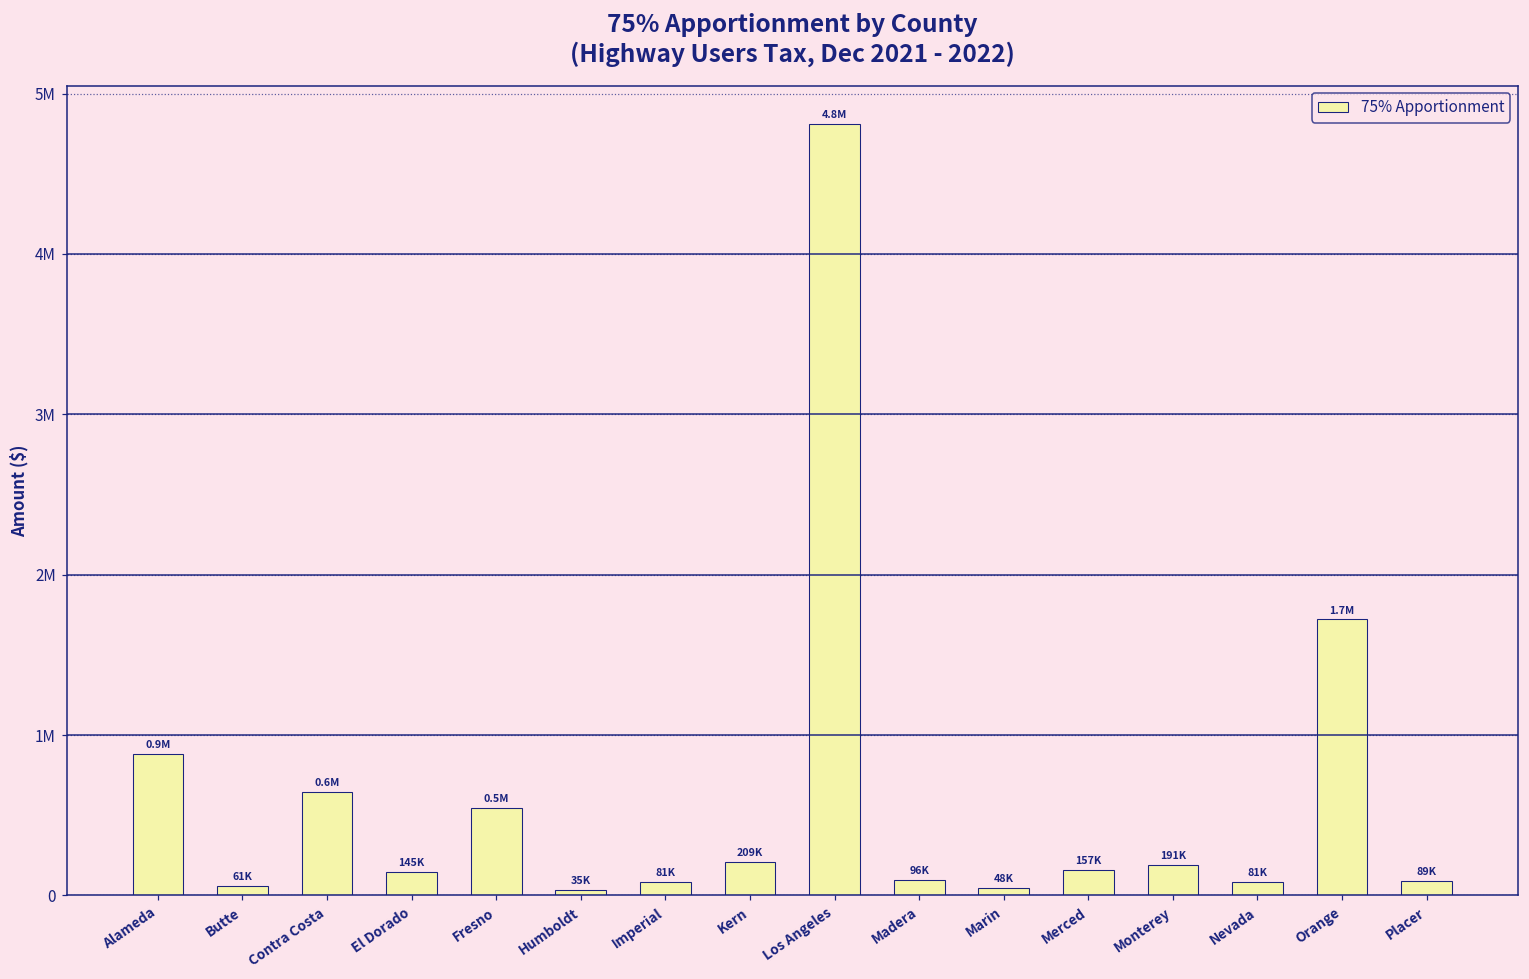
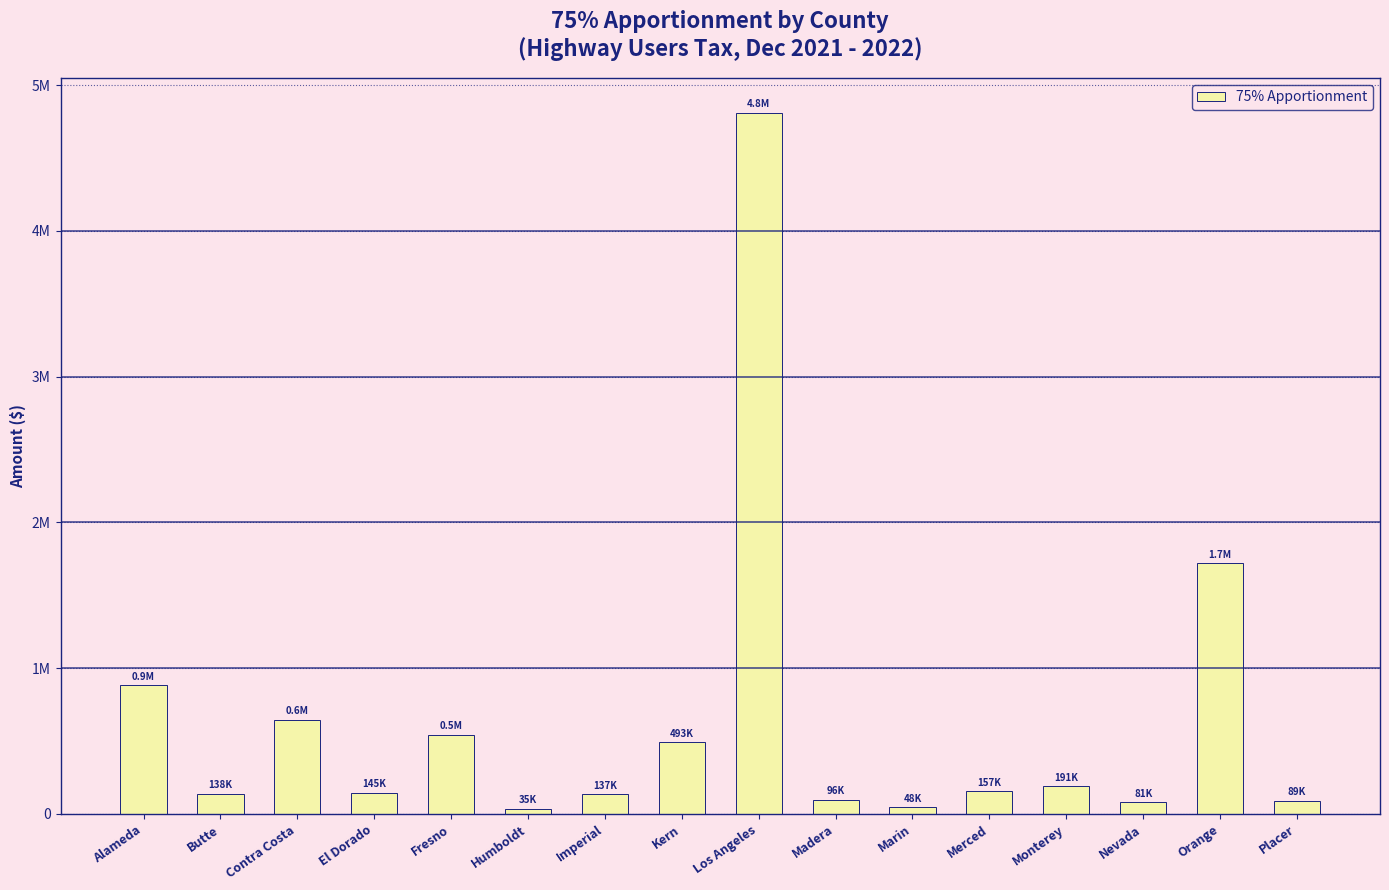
  {
    "Alameda": "0.9M",
-   "Butte": "61K",
+   "Butte": "138K",
    "Contra Costa": "0.6M",
    "El Dorado": "145K",
    "Fresno": "0.5M",
    "Humboldt": "35K",
-   "Imperial": "81K",
-   "Kern": "209K",
+   "Imperial": "137K",
+   "Kern": "493K",
    "Los Angeles": "4.8M",
    "Madera": "96K",
    "Marin": "48K",
    "Merced": "157K",
    "Monterey": "191K",
    "Nevada": "81K",
    "Orange": "1.7M",
    "Placer": "89K"
  }
